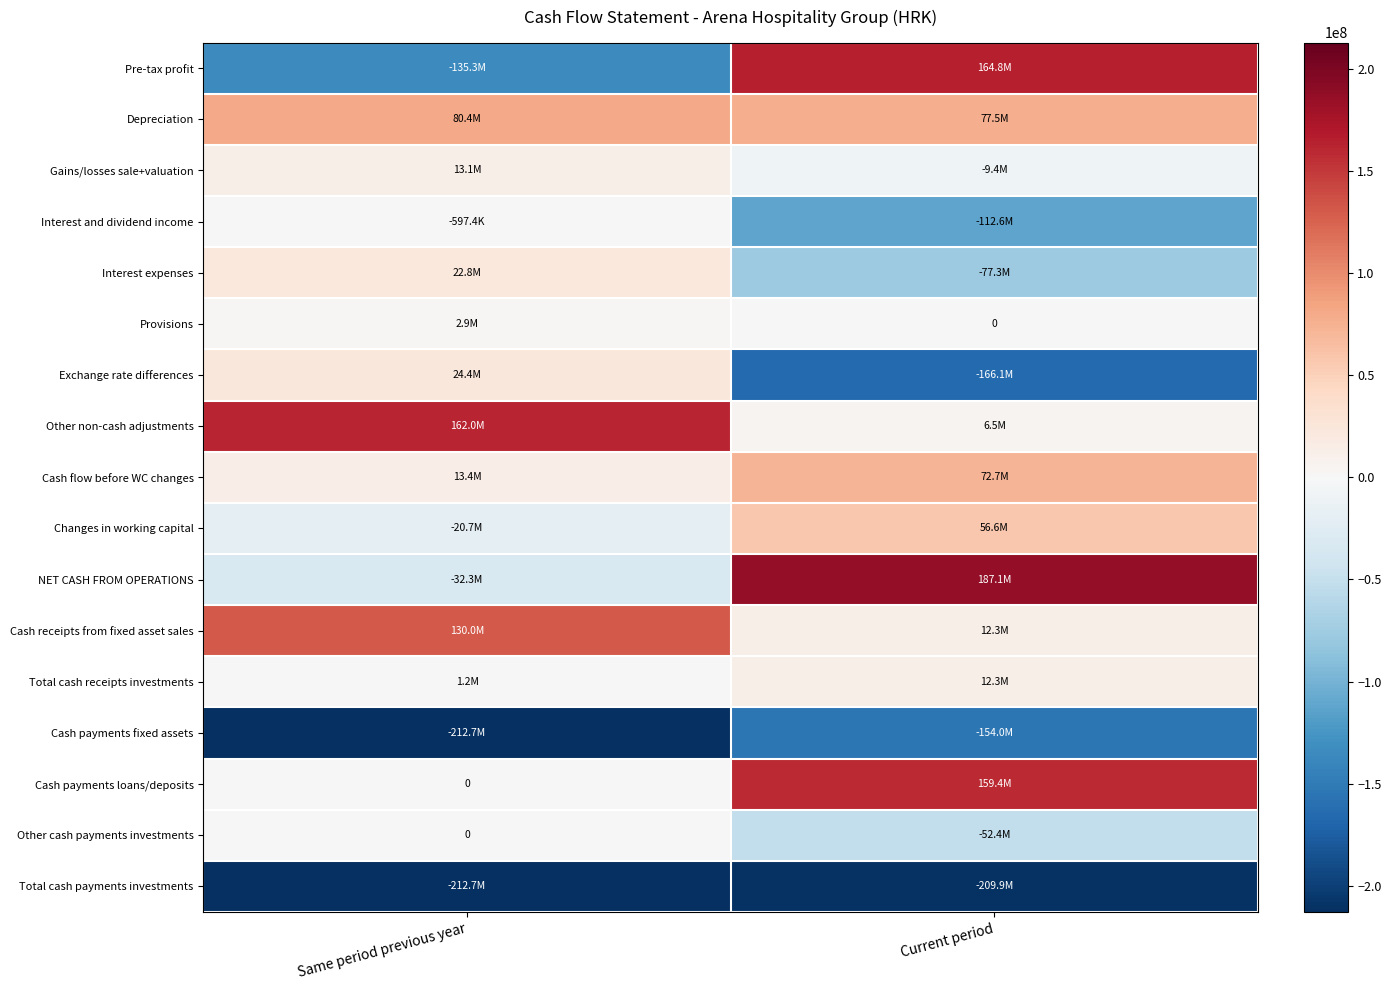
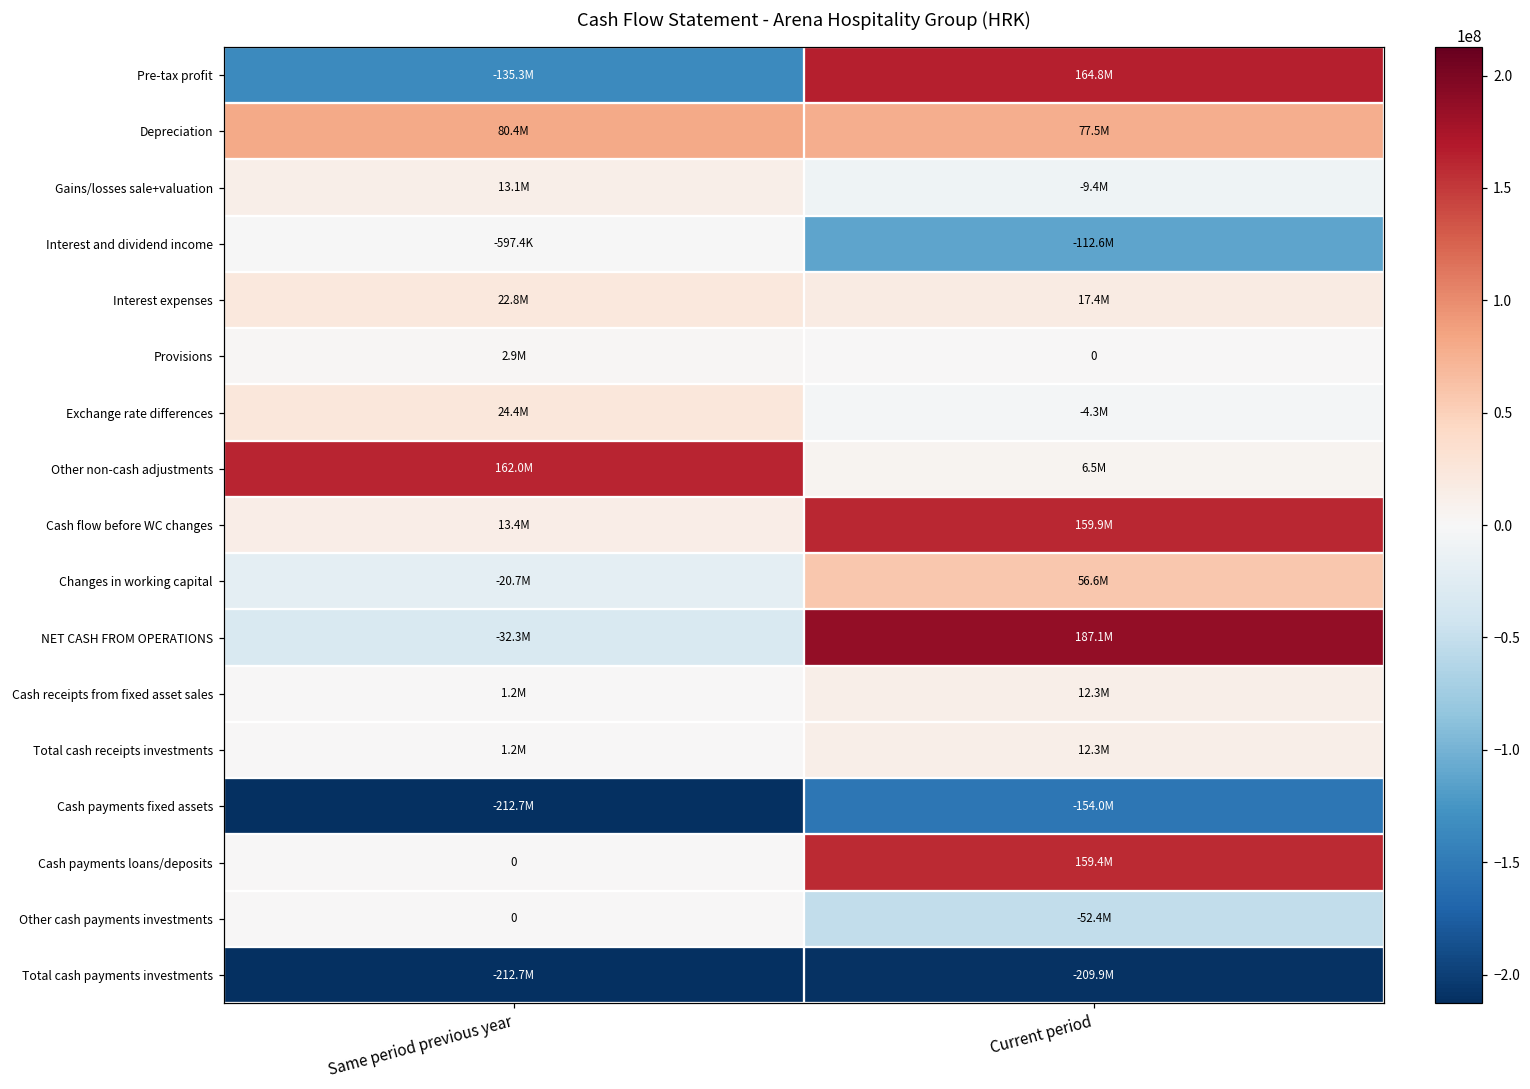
  {
    "Pre-tax profit": {
      "Same period previous year": "-135.3M",
      "Current period": "164.8M"
    },
    "Depreciation": {
      "Same period previous year": "80.4M",
      "Current period": "77.5M"
    },
    "Gains/losses sale+valuation": {
      "Same period previous year": "13.1M",
      "Current period": "-9.4M"
    },
    "Interest and dividend income": {
      "Same period previous year": "-597.4K",
      "Current period": "-112.6M"
    },
    "Interest expenses": {
      "Same period previous year": "22.8M",
-     "Current period": "-77.3M"
+     "Current period": "17.4M"
    },
    "Provisions": {
      "Same period previous year": "2.9M",
      "Current period": "0"
    },
    "Exchange rate differences": {
      "Same period previous year": "24.4M",
-     "Current period": "-166.1M"
+     "Current period": "-4.3M"
    },
    "Other non-cash adjustments": {
      "Same period previous year": "162.0M",
      "Current period": "6.5M"
    },
    "Cash flow before WC changes": {
      "Same period previous year": "13.4M",
-     "Current period": "72.7M"
+     "Current period": "159.9M"
    },
    "Changes in working capital": {
      "Same period previous year": "-20.7M",
      "Current period": "56.6M"
    },
    "NET CASH FROM OPERATIONS": {
      "Same period previous year": "-32.3M",
      "Current period": "187.1M"
    },
    "Cash receipts from fixed asset sales": {
-     "Same period previous year": "130.0M",
+     "Same period previous year": "1.2M",
      "Current period": "12.3M"
    },
    "Total cash receipts investments": {
      "Same period previous year": "1.2M",
      "Current period": "12.3M"
    },
    "Cash payments fixed assets": {
      "Same period previous year": "-212.7M",
      "Current period": "-154.0M"
    },
    "Cash payments loans/deposits": {
      "Same period previous year": "0",
      "Current period": "159.4M"
    },
    "Other cash payments investments": {
      "Same period previous year": "0",
      "Current period": "-52.4M"
    },
    "Total cash payments investments": {
      "Same period previous year": "-212.7M",
      "Current period": "-209.9M"
    }
  }
